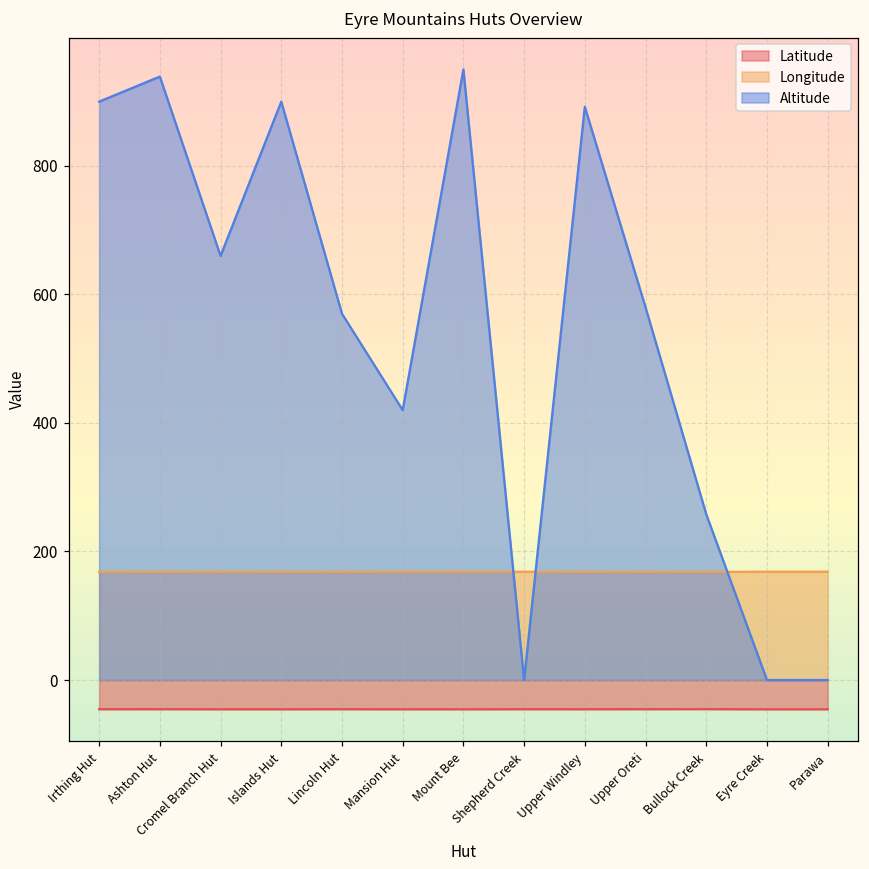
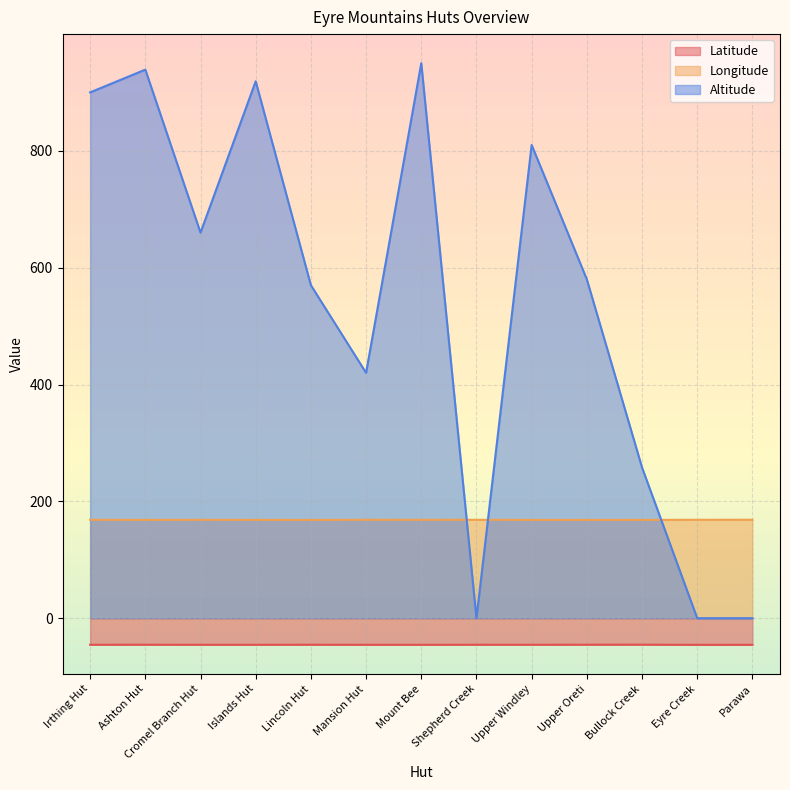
  {
    "Altitude": {
      "Irthing Hut": 900,
      "Ashton Hut": 940,
      "Cromel Branch Hut": 660,
-     "Islands Hut": 900,
+     "Islands Hut": 920,
      "Lincoln Hut": 570,
      "Mansion Hut": 420,
      "Mount Bee": 950,
-     "Upper Windley": 890,
+     "Upper Windley": 810,
      "Upper Oreti": 580,
      "Bullock Creek": 260
    }
  }
